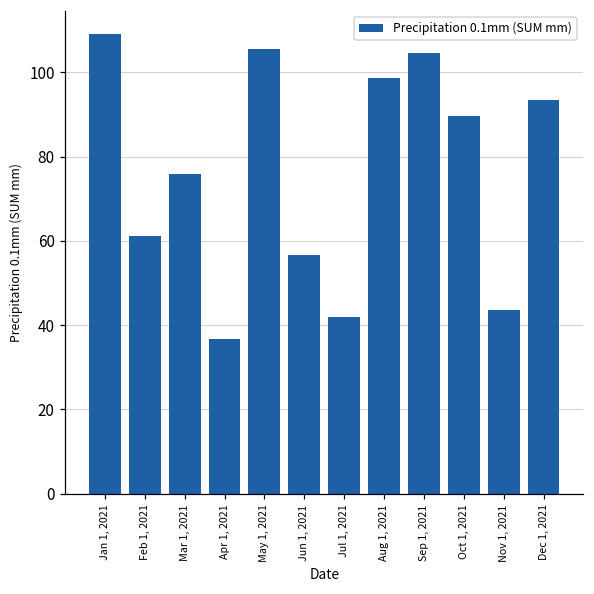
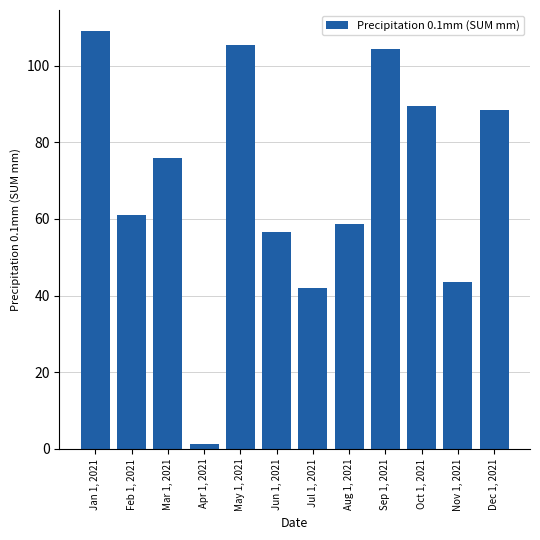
  {
    "Jan 1, 2021": 109,
    "Feb 1, 2021": 61,
    "Mar 1, 2021": 76,
-   "Apr 1, 2021": 37,
+   "Apr 1, 2021": 1,
    "May 1, 2021": 106,
    "Jun 1, 2021": 57,
    "Jul 1, 2021": 42,
-   "Aug 1, 2021": 99,
+   "Aug 1, 2021": 59,
    "Sep 1, 2021": 105,
    "Oct 1, 2021": 90,
    "Nov 1, 2021": 44,
-   "Dec 1, 2021": 94
+   "Dec 1, 2021": 89
  }
